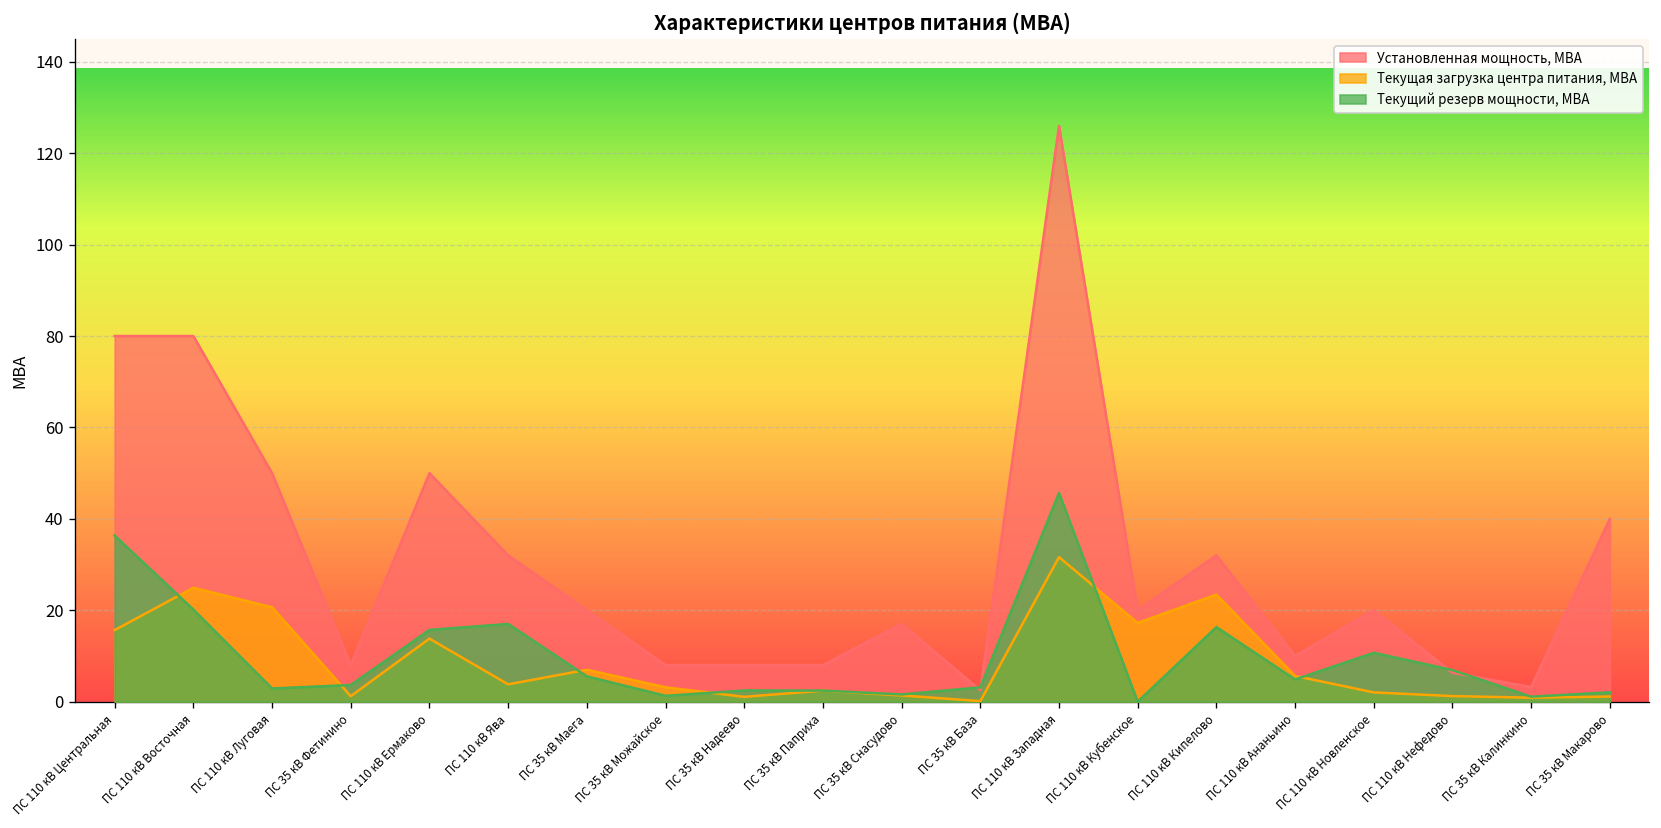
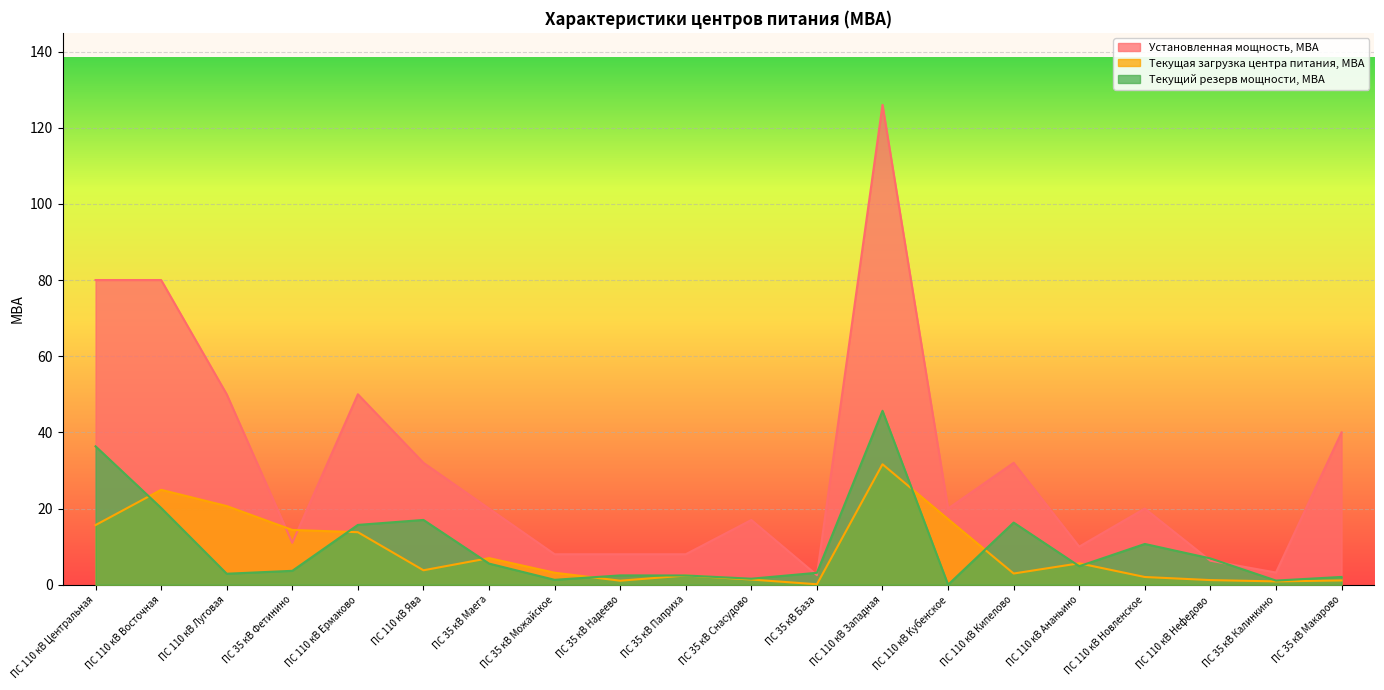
  {
    "Установленная мощность, МВА": {
      "ПС 110 кВ Центральная": 80,
      "ПС 110 кВ Восточная": 80,
      "ПС 110 кВ Луговая": 50,
-     "ПС 35 кВ Фетинино": 8,
+     "ПС 35 кВ Фетинино": 11,
      "ПС 110 кВ Ермаково": 50,
      "ПС 110 кВ Ява": 32,
      "ПС 35 кВ Маега": 20,
      "ПС 35 кВ Можайское": 8,
      "ПС 35 кВ Надеево": 8,
      "ПС 35 кВ Паприха": 8,
      "ПС 35 кВ Снасудово": 17,
      "ПС 110 кВ Западная": 126,
      "ПС 110 кВ Кубенское": 20,
      "ПС 110 кВ Кипелово": 32,
      "ПС 110 кВ Ананьино": 10,
      "ПС 110 кВ Новленское": 20,
      "ПС 35 кВ Калинкино": 3,
      "ПС 35 кВ Макарово": 40
    },
    "Текущая загрузка центра питания, МВА": {
      "ПС 110 кВ Центральная": 16,
      "ПС 110 кВ Восточная": 25,
      "ПС 110 кВ Луговая": 21,
-     "ПС 35 кВ Фетинино": 1,
+     "ПС 35 кВ Фетинино": 14,
      "ПС 110 кВ Ермаково": 14,
      "ПС 110 кВ Ява": 4,
      "ПС 35 кВ Маега": 7,
      "ПС 35 кВ Можайское": 3,
      "ПС 35 кВ Надеево": 1,
      "ПС 35 кВ База": 0,
      "ПС 110 кВ Западная": 32,
      "ПС 110 кВ Кубенское": 17,
-     "ПС 110 кВ Кипелово": 23,
+     "ПС 110 кВ Кипелово": 3,
      "ПС 110 кВ Ананьино": 6,
      "ПС 110 кВ Новленское": 2,
      "ПС 110 кВ Нефедово": 1,
      "ПС 35 кВ Макарово": 1
    },
    "Текущий резерв мощности, МВА": {
      "ПС 110 кВ Центральная": 36,
      "ПС 110 кВ Восточная": 20,
      "ПС 110 кВ Луговая": 3,
      "ПС 35 кВ Фетинино": 4,
      "ПС 110 кВ Ермаково": 16,
      "ПС 110 кВ Ява": 17,
      "ПС 35 кВ Маега": 6,
      "ПС 35 кВ Можайское": 1,
      "ПС 35 кВ Надеево": 2,
      "ПС 110 кВ Западная": 46,
      "ПС 110 кВ Кубенское": 0,
      "ПС 110 кВ Кипелово": 16,
      "ПС 110 кВ Ананьино": 5,
      "ПС 110 кВ Новленское": 11,
      "ПС 35 кВ Макарово": 2
    }
  }
